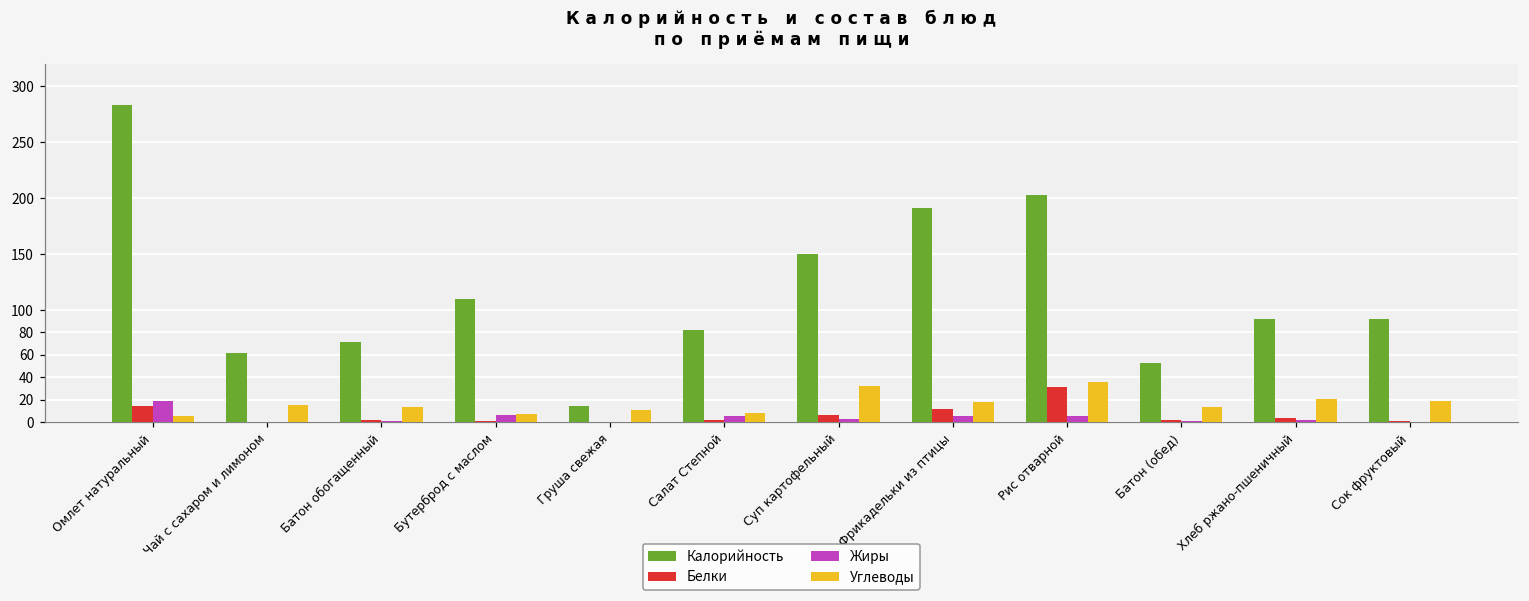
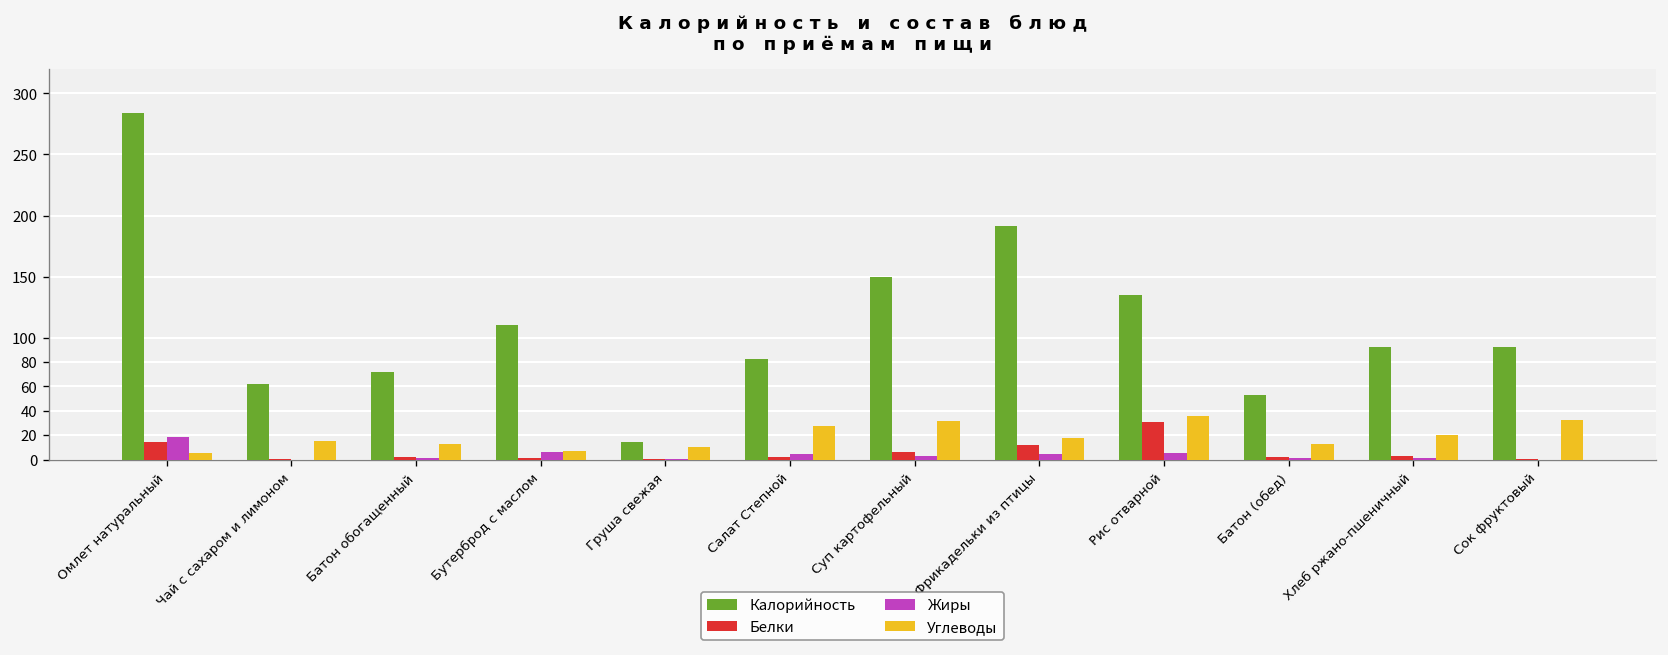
  {
    "Калорийность": {
      "Омлет натуральный": 284,
      "Чай с сахаром и лимоном": 62,
      "Батон обогащенный": 72,
      "Бутерброд с маслом": 110,
      "Груша свежая": 15,
      "Салат Степной": 82,
      "Суп картофельный": 150,
      "Фрикадельки из птицы": 191,
-     "Рис отварной": 203,
+     "Рис отварной": 135,
      "Батон (обед)": 53,
      "Хлеб ржано-пшеничный": 92,
      "Сок фруктовый": 92
    },
    "Белки": {
      "Омлет натуральный": 14,
      "Суп картофельный": 6,
      "Фрикадельки из птицы": 12,
      "Рис отварной": 31,
      "Хлеб ржано-пшеничный": 3
    },
    "Жиры": {
      "Омлет натуральный": 19,
      "Бутерброд с маслом": 6,
      "Салат Степной": 5,
      "Суп картофельный": 3,
      "Фрикадельки из птицы": 5,
      "Рис отварной": 5
    },
    "Углеводы": {
      "Омлет натуральный": 6,
      "Чай с сахаром и лимоном": 15,
      "Батон обогащенный": 13,
      "Бутерброд с маслом": 8,
      "Груша свежая": 10,
-     "Салат Степной": 8,
+     "Салат Степной": 28,
      "Суп картофельный": 32,
      "Фрикадельки из птицы": 18,
      "Рис отварной": 36,
      "Батон (обед)": 13,
      "Хлеб ржано-пшеничный": 20,
-     "Сок фруктовый": 19
+     "Сок фруктовый": 33
    }
  }
